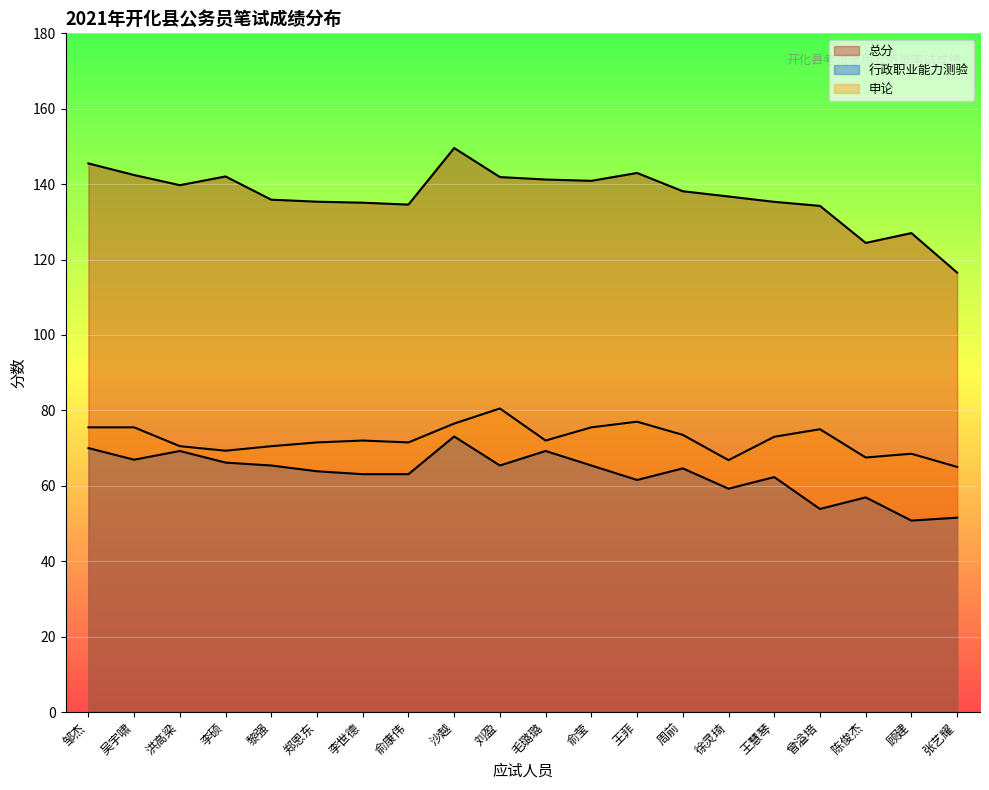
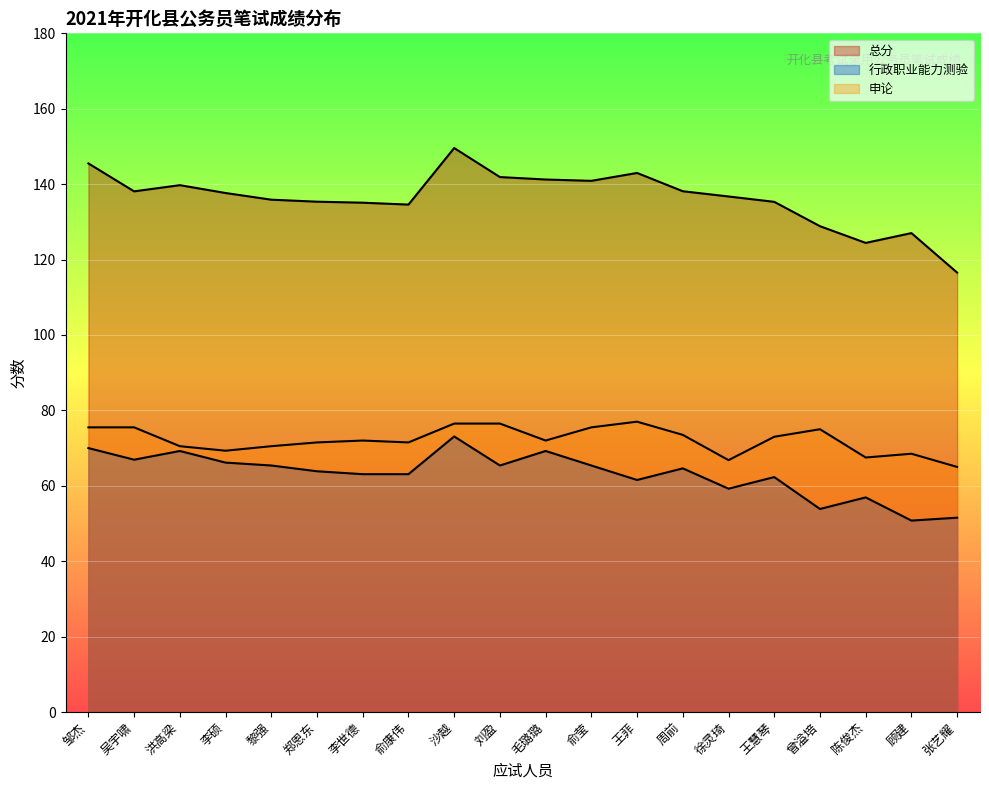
  {
    "总分": {
      "邹杰": 146,
-     "吴宇啸": 142,
+     "吴宇啸": 138,
      "洪高梁": 140,
-     "李硕": 142,
+     "李硕": 138,
      "黎强": 136,
      "郑恩东": 135,
      "李世德": 135,
      "俞康伟": 135,
      "沙越": 150,
      "刘盈": 142,
      "毛璐璐": 141,
      "俞莹": 141,
      "王菲": 143,
      "周前": 138,
      "徐灵琦": 137,
      "王慧琴": 135,
-     "曾溢培": 134,
+     "曾溢培": 129,
      "陈俊杰": 124,
      "顾建": 127,
      "张艺耀": 117
    },
    "行政职业能力测验": {
      "邹杰": 70,
      "吴宇啸": 67,
      "洪高梁": 69,
      "李硕": 66,
      "黎强": 65,
      "郑恩东": 64,
      "李世德": 63,
      "俞康伟": 63,
      "沙越": 73,
      "刘盈": 65,
      "毛璐璐": 69,
      "俞莹": 65,
      "王菲": 62,
      "周前": 65,
      "徐灵琦": 59,
      "王慧琴": 62,
      "曾溢培": 54,
      "陈俊杰": 57,
      "顾建": 51,
      "张艺耀": 52
    },
    "申论": {
      "邹杰": 76,
      "吴宇啸": 76,
      "洪高梁": 71,
      "李硕": 69,
      "黎强": 71,
      "郑恩东": 72,
      "李世德": 72,
      "俞康伟": 72,
      "沙越": 77,
-     "刘盈": 81,
+     "刘盈": 77,
      "毛璐璐": 72,
      "俞莹": 76,
      "王菲": 77,
      "周前": 74,
      "徐灵琦": 67,
      "王慧琴": 73,
      "曾溢培": 75,
      "陈俊杰": 68,
      "顾建": 69,
      "张艺耀": 65
    }
  }
